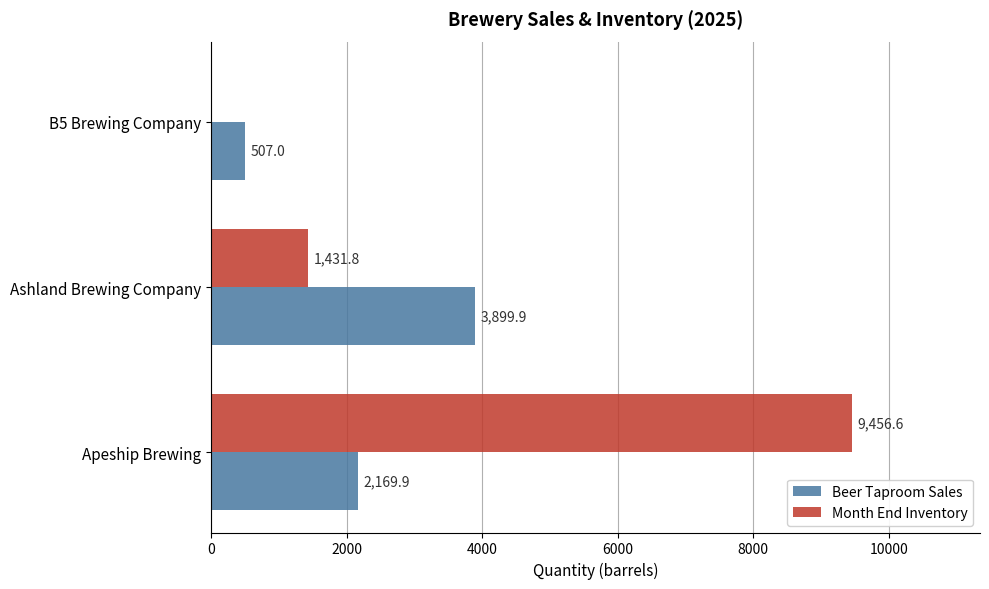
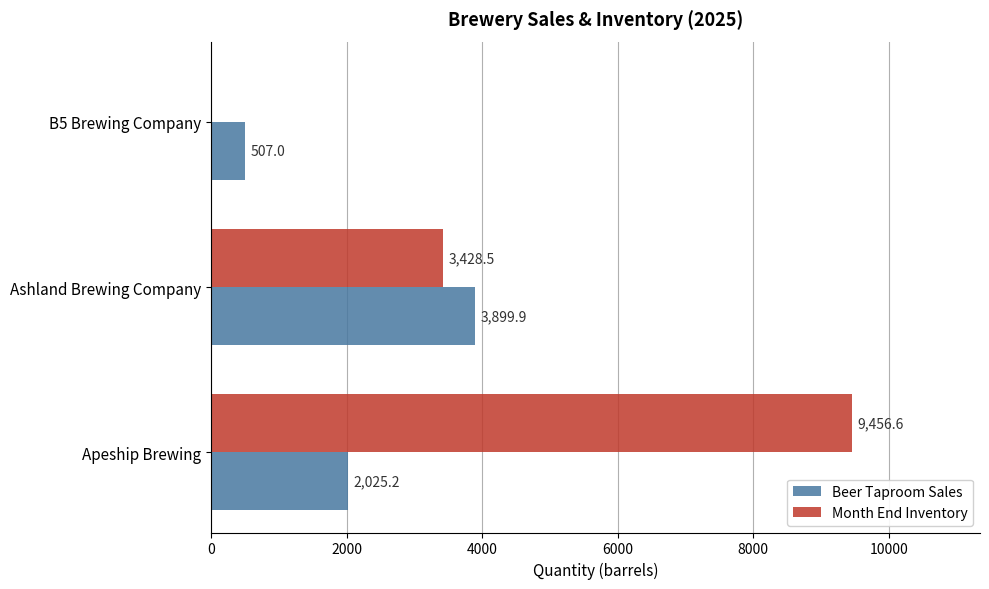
  {
    "Beer Taproom Sales": {
      "B5 Brewing Company": "507.0",
      "Ashland Brewing Company": "3,899.9",
-     "Apeship Brewing": "2,169.9"
+     "Apeship Brewing": "2,025.2"
    },
    "Month End Inventory": {
-     "Ashland Brewing Company": "1,431.8",
+     "Ashland Brewing Company": "3,428.5",
      "Apeship Brewing": "9,456.6"
    }
  }
